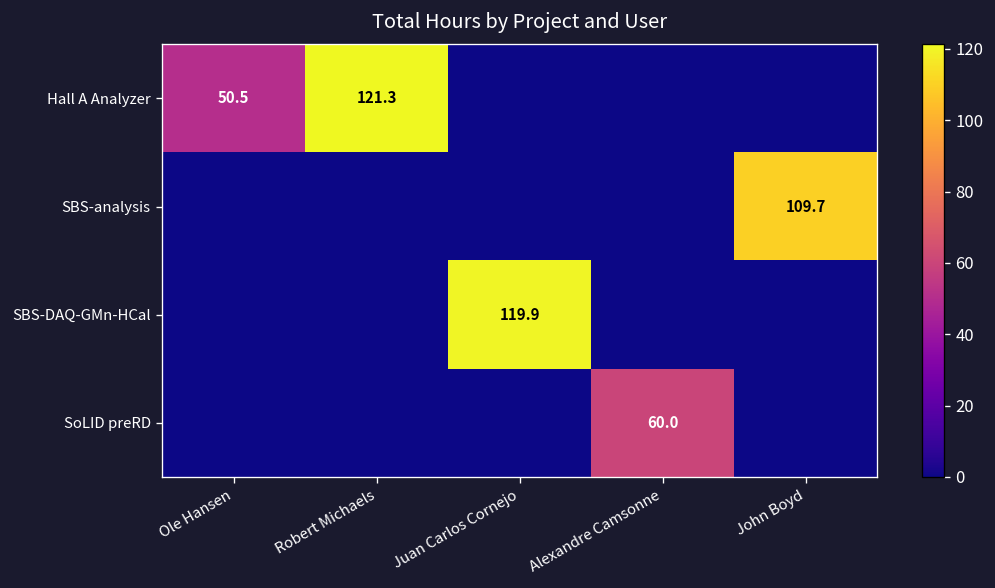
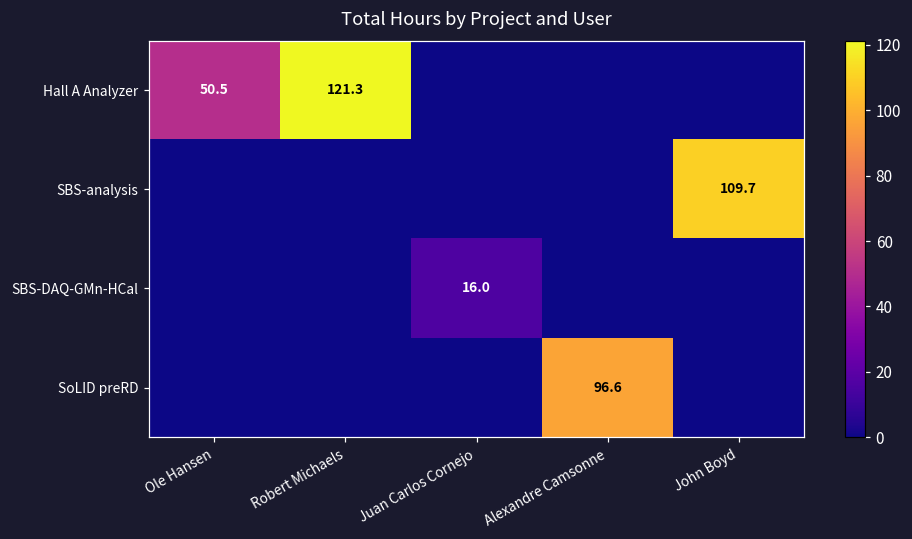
  {
    "Hall A Analyzer": {
      "Ole Hansen": 50.5,
      "Robert Michaels": 121.3
    },
    "SBS-analysis": {
      "John Boyd": 109.7
    },
    "SBS-DAQ-GMn-HCal": {
-     "Juan Carlos Cornejo": 119.9
+     "Juan Carlos Cornejo": 16.0
    },
    "SoLID preRD": {
-     "Alexandre Camsonne": 60.0
+     "Alexandre Camsonne": 96.6
    }
  }
